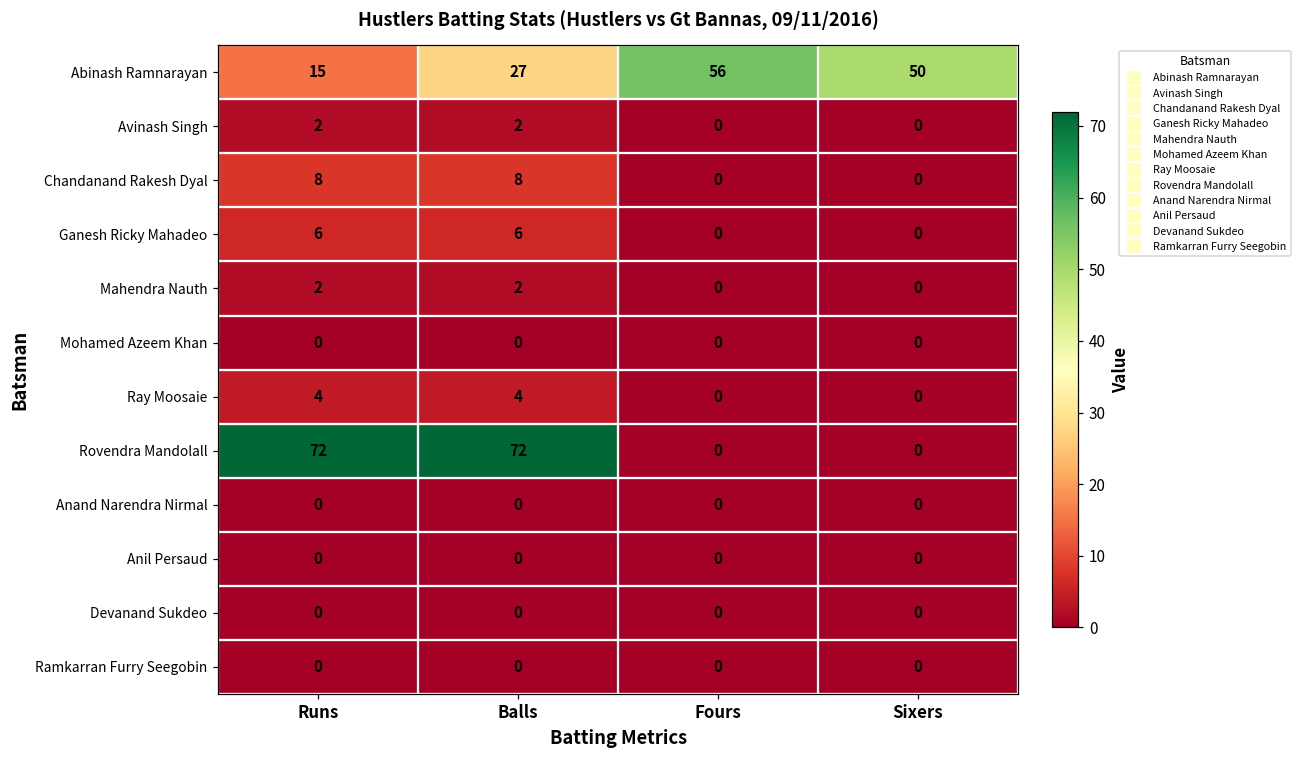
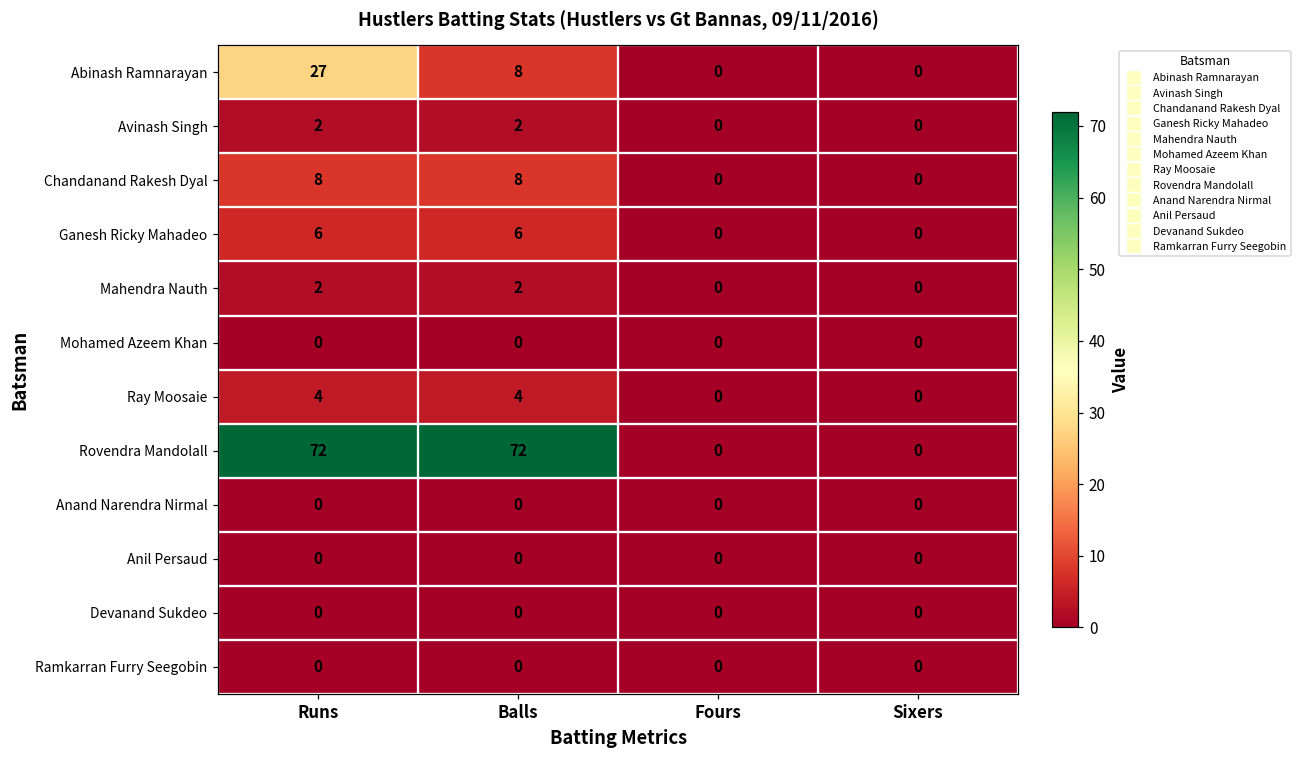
  {
    "Abinash Ramnarayan": {
-     "Runs": 15,
-     "Balls": 27,
-     "Fours": 56,
-     "Sixers": 50
+     "Runs": 27,
+     "Balls": 8,
+     "Fours": 0,
+     "Sixers": 0
    },
    "Avinash Singh": {
      "Runs": 2,
      "Balls": 2,
      "Fours": 0,
      "Sixers": 0
    },
    "Chandanand Rakesh Dyal": {
      "Runs": 8,
      "Balls": 8,
      "Fours": 0,
      "Sixers": 0
    },
    "Ganesh Ricky Mahadeo": {
      "Runs": 6,
      "Balls": 6,
      "Fours": 0,
      "Sixers": 0
    },
    "Mahendra Nauth": {
      "Runs": 2,
      "Balls": 2,
      "Fours": 0,
      "Sixers": 0
    },
    "Mohamed Azeem Khan": {
      "Runs": 0,
      "Balls": 0,
      "Fours": 0,
      "Sixers": 0
    },
    "Ray Moosaie": {
      "Runs": 4,
      "Balls": 4,
      "Fours": 0,
      "Sixers": 0
    },
    "Rovendra Mandolall": {
      "Runs": 72,
      "Balls": 72,
      "Fours": 0,
      "Sixers": 0
    },
    "Anand Narendra Nirmal": {
      "Runs": 0,
      "Balls": 0,
      "Fours": 0,
      "Sixers": 0
    },
    "Anil Persaud": {
      "Runs": 0,
      "Balls": 0,
      "Fours": 0,
      "Sixers": 0
    },
    "Devanand Sukdeo": {
      "Runs": 0,
      "Balls": 0,
      "Fours": 0,
      "Sixers": 0
    },
    "Ramkarran Furry Seegobin": {
      "Runs": 0,
      "Balls": 0,
      "Fours": 0,
      "Sixers": 0
    }
  }
